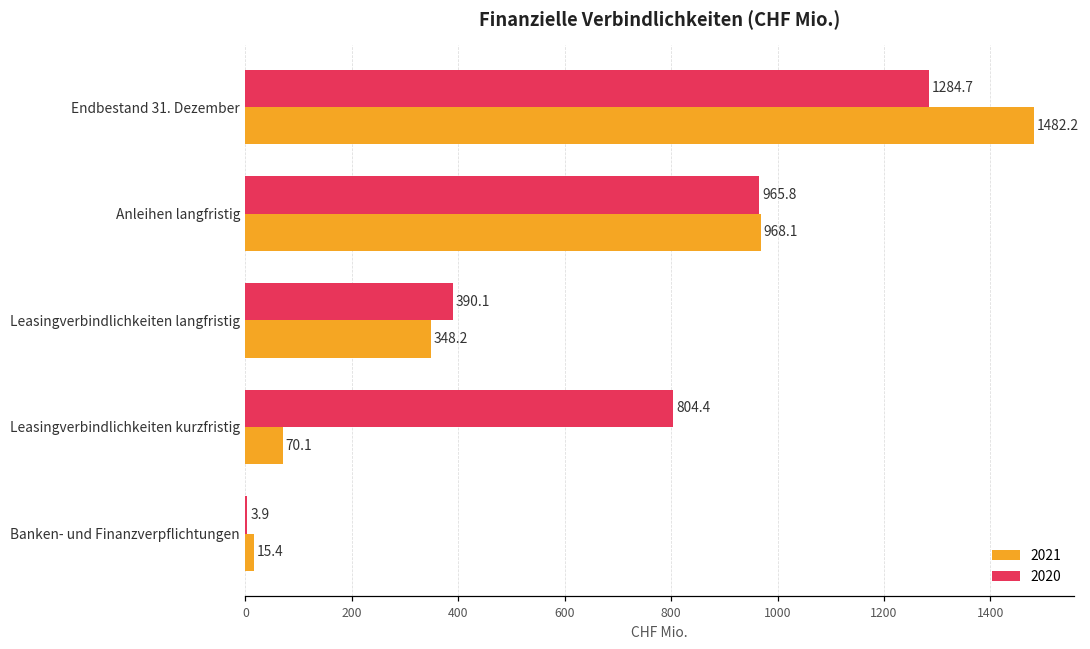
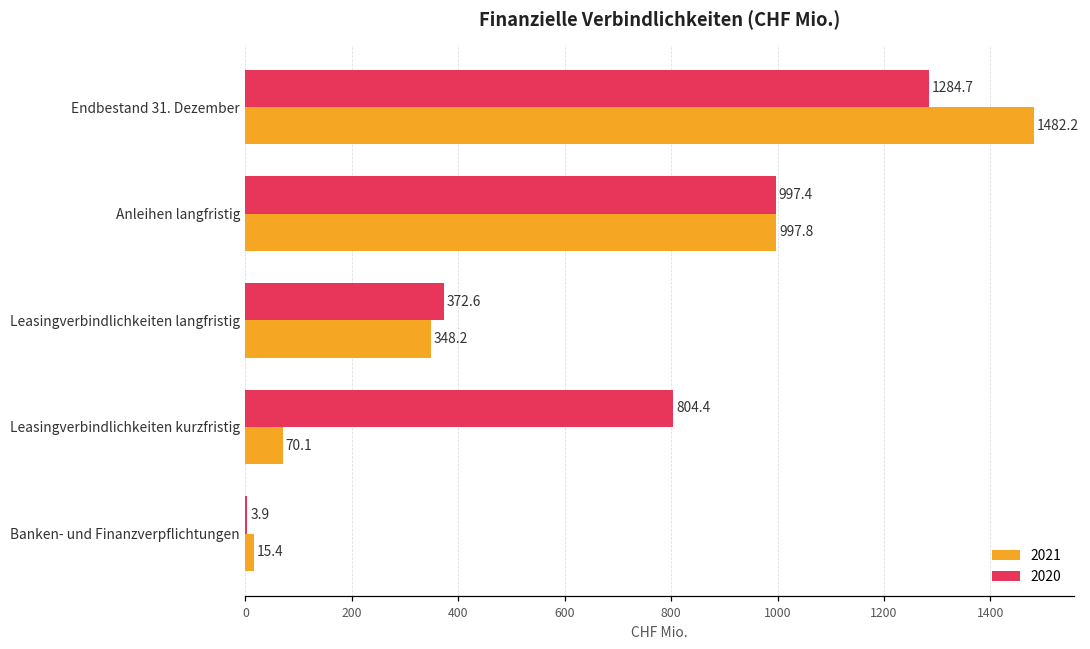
  {
    "2021": {
      "Endbestand 31. Dezember": 1482.2,
-     "Anleihen langfristig": 968.1,
+     "Anleihen langfristig": 997.8,
      "Leasingverbindlichkeiten langfristig": 348.2,
      "Leasingverbindlichkeiten kurzfristig": 70.1,
      "Banken- und Finanzverpflichtungen": 15.4
    },
    "2020": {
      "Endbestand 31. Dezember": 1284.7,
-     "Anleihen langfristig": 965.8,
-     "Leasingverbindlichkeiten langfristig": 390.1,
+     "Anleihen langfristig": 997.4,
+     "Leasingverbindlichkeiten langfristig": 372.6,
      "Leasingverbindlichkeiten kurzfristig": 804.4,
      "Banken- und Finanzverpflichtungen": 3.9
    }
  }
